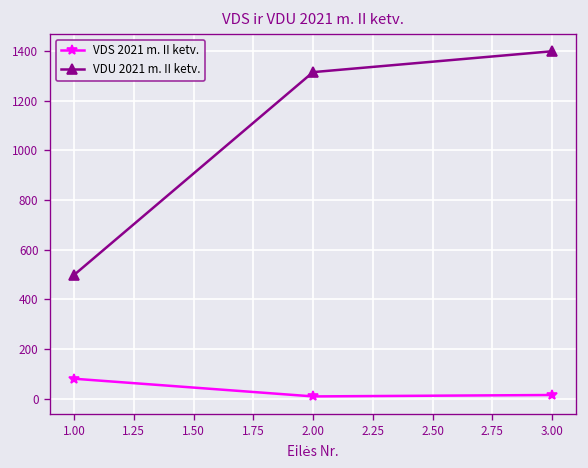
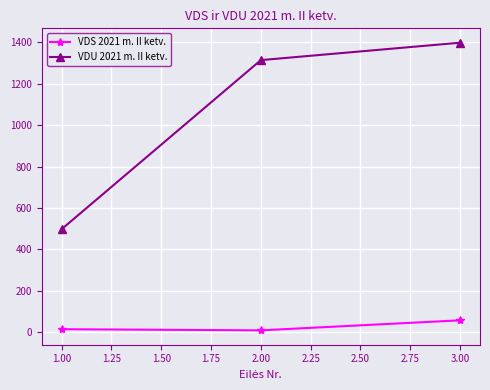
  {
    "VDS 2021 m. II ketv.": {
-     "1.00": 80,
+     "1.00": 10,
      "2.00": 10,
-     "3.00": 10
+     "3.00": 60
    },
    "VDU 2021 m. II ketv.": {
      "1.00": 500,
      "2.00": 1310,
      "3.00": 1400
    }
  }
